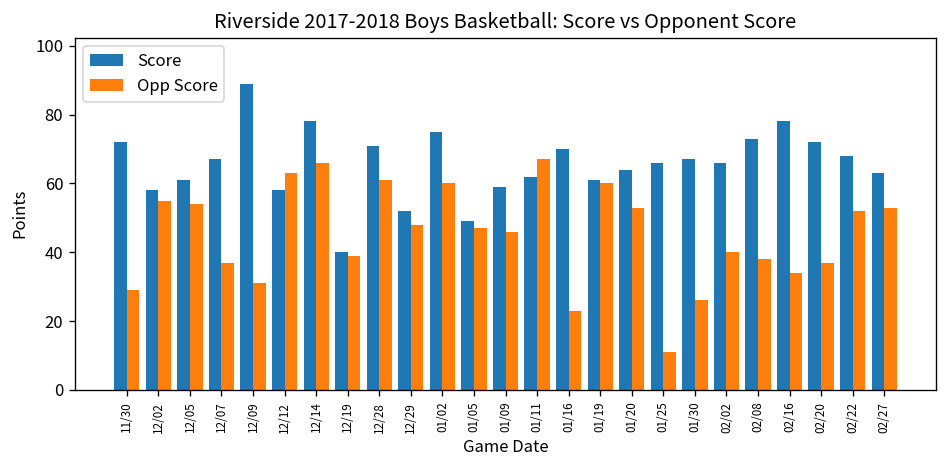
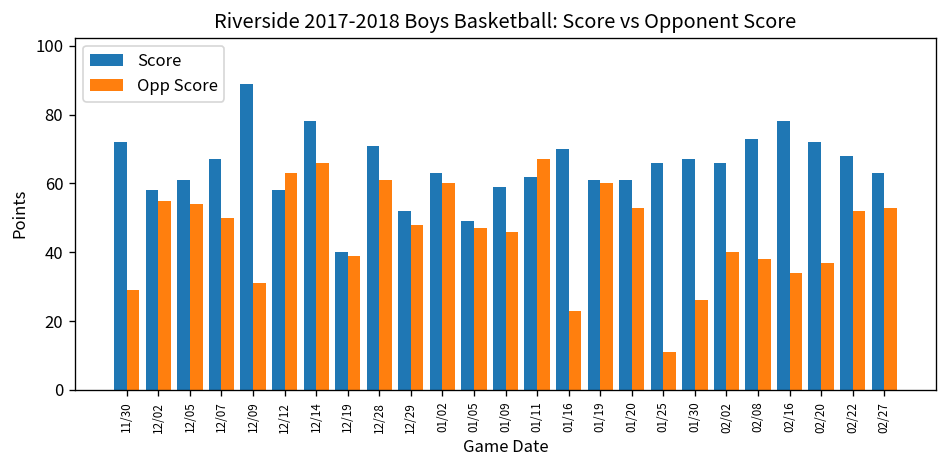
  {
    "Score": {
      "11/30": 72,
      "12/02": 58,
      "12/05": 61,
      "12/07": 67,
      "12/09": 89,
      "12/12": 58,
      "12/14": 78,
      "12/19": 40,
      "12/28": 71,
      "12/29": 52,
-     "01/02": 75,
+     "01/02": 63,
      "01/05": 49,
      "01/09": 59,
      "01/11": 62,
      "01/16": 70,
      "01/19": 61,
-     "01/20": 64,
+     "01/20": 61,
      "01/25": 66,
      "01/30": 67,
      "02/02": 66,
      "02/08": 73,
      "02/16": 78,
      "02/20": 72,
      "02/22": 68,
      "02/27": 63
    },
    "Opp Score": {
      "11/30": 29,
      "12/02": 55,
      "12/05": 54,
-     "12/07": 37,
+     "12/07": 50,
      "12/09": 31,
      "12/12": 63,
      "12/14": 66,
      "12/19": 39,
      "12/28": 61,
      "12/29": 48,
      "01/02": 60,
      "01/05": 47,
      "01/09": 46,
      "01/11": 67,
      "01/16": 23,
      "01/19": 60,
      "01/20": 53,
      "01/25": 11,
      "01/30": 26,
      "02/02": 40,
      "02/08": 38,
      "02/16": 34,
      "02/20": 37,
      "02/22": 52,
      "02/27": 53
    }
  }
